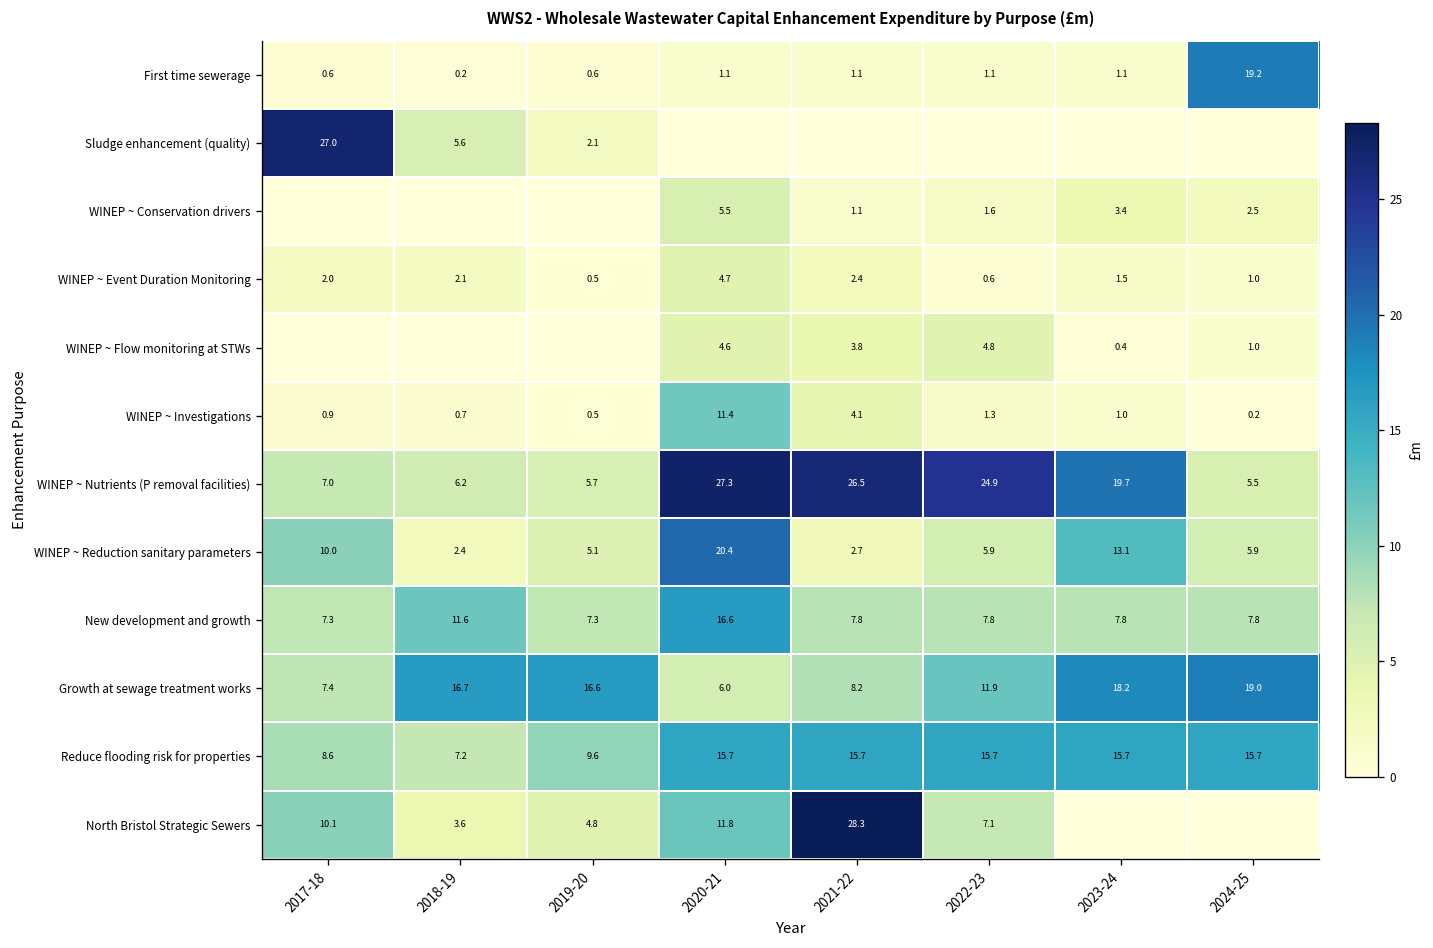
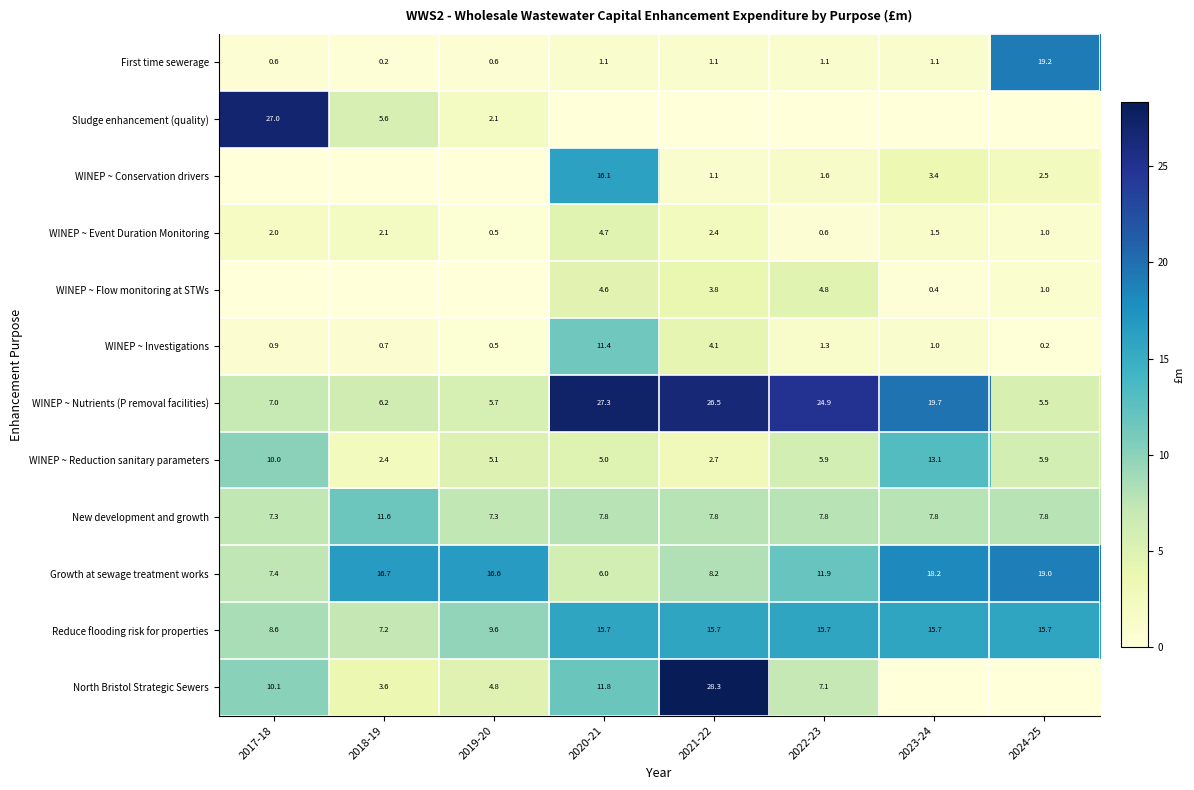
  {
    "First time sewerage": {
      "2017-18": 0.6,
      "2018-19": 0.2,
      "2019-20": 0.6,
      "2020-21": 1.1,
      "2021-22": 1.1,
      "2022-23": 1.1,
      "2023-24": 1.1,
      "2024-25": 19.2
    },
    "Sludge enhancement (quality)": {
      "2017-18": 27.0,
      "2018-19": 5.6,
      "2019-20": 2.1
    },
    "WINEP ~ Conservation drivers": {
-     "2020-21": 5.5,
+     "2020-21": 16.1,
      "2021-22": 1.1,
      "2022-23": 1.6,
      "2023-24": 3.4,
      "2024-25": 2.5
    },
    "WINEP ~ Event Duration Monitoring": {
      "2017-18": 2.0,
      "2018-19": 2.1,
      "2019-20": 0.5,
      "2020-21": 4.7,
      "2021-22": 2.4,
      "2022-23": 0.6,
      "2023-24": 1.5,
      "2024-25": 1.0
    },
    "WINEP ~ Flow monitoring at STWs": {
      "2020-21": 4.6,
      "2021-22": 3.8,
      "2022-23": 4.8,
      "2023-24": 0.4,
      "2024-25": 1.0
    },
    "WINEP ~ Investigations": {
      "2017-18": 0.9,
      "2018-19": 0.7,
      "2019-20": 0.5,
      "2020-21": 11.4,
      "2021-22": 4.1,
      "2022-23": 1.3,
      "2023-24": 1.0,
      "2024-25": 0.2
    },
    "WINEP ~ Nutrients (P removal facilities)": {
      "2017-18": 7.0,
      "2018-19": 6.2,
      "2019-20": 5.7,
      "2020-21": 27.3,
      "2021-22": 26.5,
      "2022-23": 24.9,
      "2023-24": 19.7,
      "2024-25": 5.5
    },
    "WINEP ~ Reduction sanitary parameters": {
      "2017-18": 10.0,
      "2018-19": 2.4,
      "2019-20": 5.1,
-     "2020-21": 20.4,
+     "2020-21": 5.0,
      "2021-22": 2.7,
      "2022-23": 5.9,
      "2023-24": 13.1,
      "2024-25": 5.9
    },
    "New development and growth": {
      "2017-18": 7.3,
      "2018-19": 11.6,
      "2019-20": 7.3,
-     "2020-21": 16.6,
+     "2020-21": 7.8,
      "2021-22": 7.8,
      "2022-23": 7.8,
      "2023-24": 7.8,
      "2024-25": 7.8
    },
    "Growth at sewage treatment works": {
      "2017-18": 7.4,
      "2018-19": 16.7,
      "2019-20": 16.6,
      "2020-21": 6.0,
      "2021-22": 8.2,
      "2022-23": 11.9,
      "2023-24": 18.2,
      "2024-25": 19.0
    },
    "Reduce flooding risk for properties": {
      "2017-18": 8.6,
      "2018-19": 7.2,
      "2019-20": 9.6,
      "2020-21": 15.7,
      "2021-22": 15.7,
      "2022-23": 15.7,
      "2023-24": 15.7,
      "2024-25": 15.7
    },
    "North Bristol Strategic Sewers": {
      "2017-18": 10.1,
      "2018-19": 3.6,
      "2019-20": 4.8,
      "2020-21": 11.8,
      "2021-22": 28.3,
      "2022-23": 7.1
    }
  }
